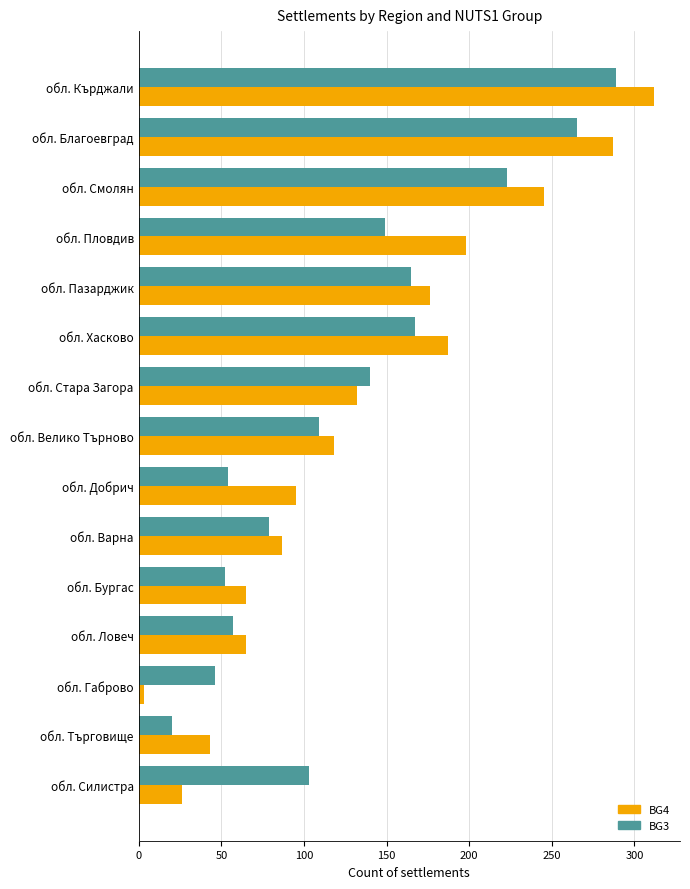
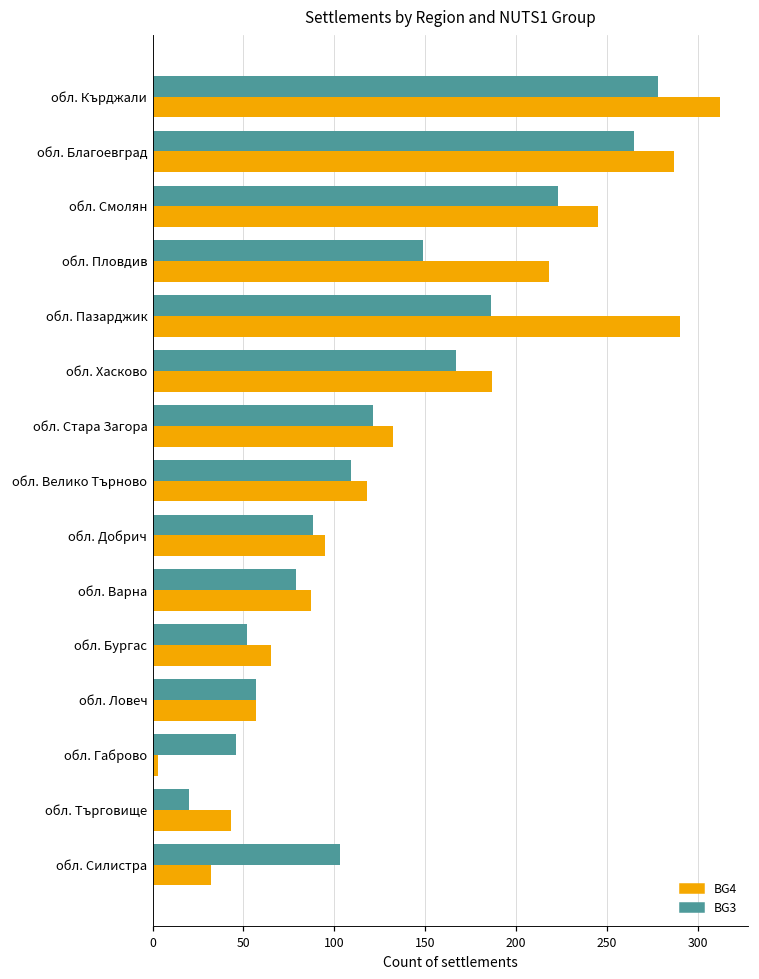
  {
    "BG4": {
      "обл. Кърджали": 312,
      "обл. Благоевград": 287,
      "обл. Смолян": 245,
-     "обл. Пловдив": 198,
-     "обл. Пазарджик": 176,
+     "обл. Пловдив": 218,
+     "обл. Пазарджик": 290,
      "обл. Хасково": 187,
      "обл. Стара Загора": 132,
      "обл. Велико Търново": 118,
      "обл. Добрич": 95,
      "обл. Варна": 87,
      "обл. Бургас": 65,
-     "обл. Ловеч": 65,
+     "обл. Ловеч": 57,
      "обл. Габрово": 3,
      "обл. Търговище": 43,
-     "обл. Силистра": 26
+     "обл. Силистра": 32
    },
    "BG3": {
-     "обл. Кърджали": 289,
+     "обл. Кърджали": 278,
      "обл. Благоевград": 265,
      "обл. Смолян": 223,
      "обл. Пловдив": 149,
-     "обл. Пазарджик": 165,
+     "обл. Пазарджик": 186,
      "обл. Хасково": 167,
-     "обл. Стара Загора": 140,
+     "обл. Стара Загора": 121,
      "обл. Велико Търново": 109,
-     "обл. Добрич": 54,
+     "обл. Добрич": 88,
      "обл. Варна": 79,
      "обл. Бургас": 52,
      "обл. Ловеч": 57,
      "обл. Габрово": 46,
      "обл. Търговище": 20,
      "обл. Силистра": 103
    }
  }
